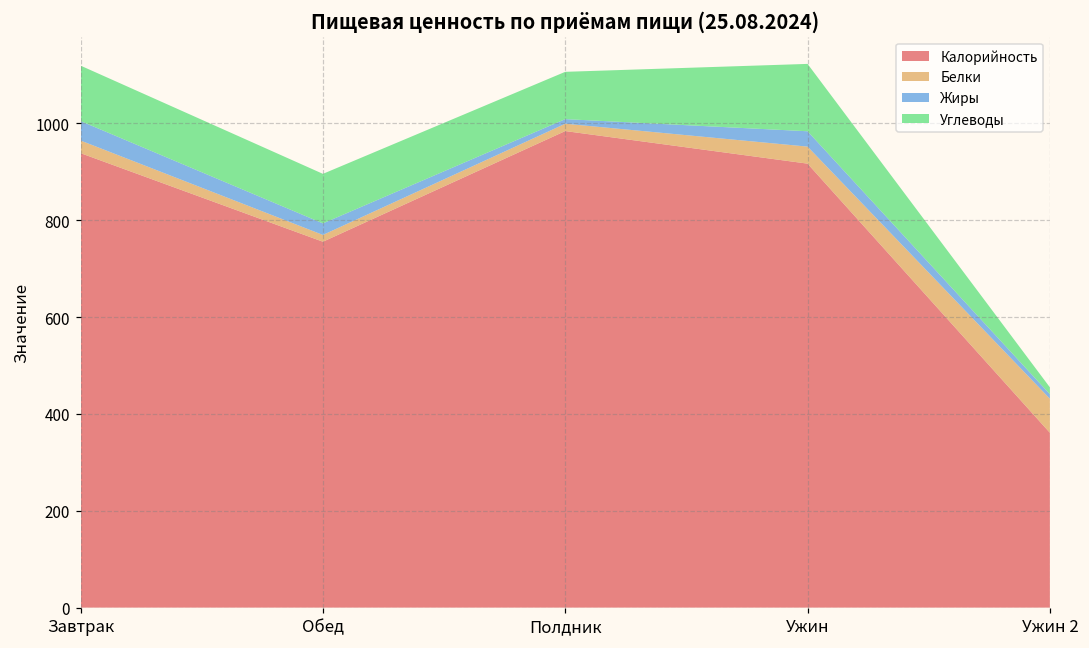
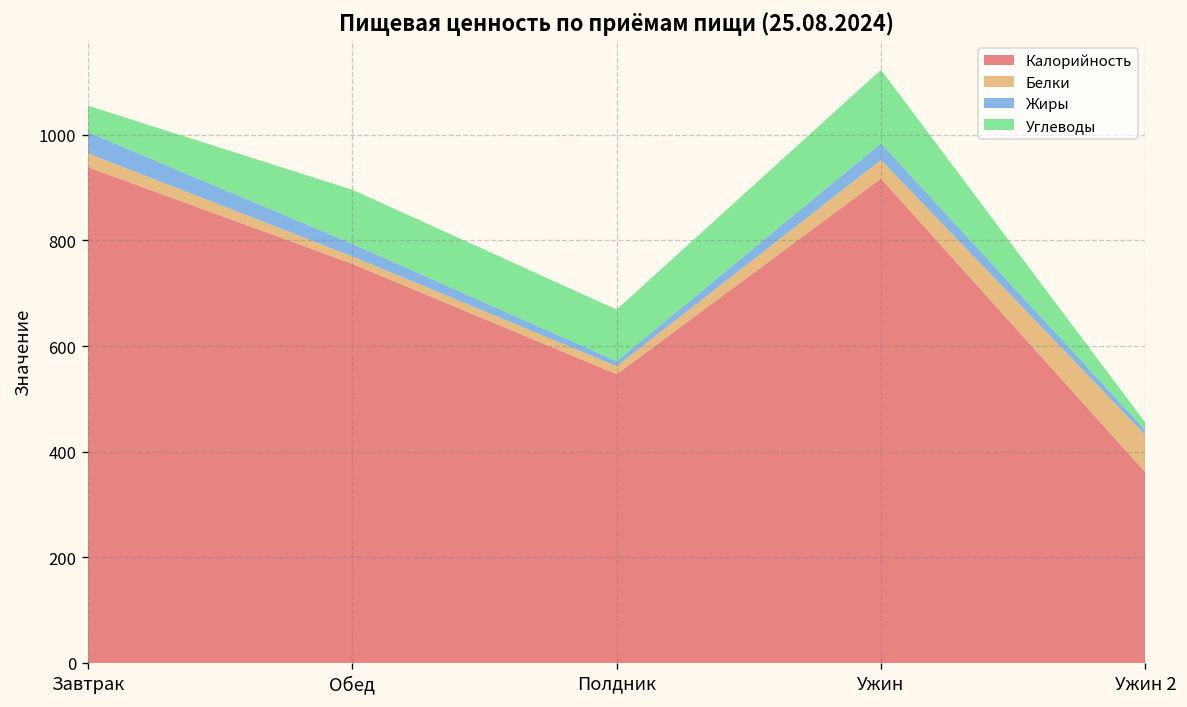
  {
    "Калорийность": {
      "Завтрак": 940,
      "Обед": 760,
-     "Полдник": 980,
+     "Полдник": 550,
      "Ужин": 920,
      "Ужин 2": 360
    },
    "Белки": {
      "Завтрак": 30,
      "Обед": 10,
      "Полдник": 20,
      "Ужин": 40,
      "Ужин 2": 70
    },
    "Жиры": {
      "Завтрак": 40,
      "Обед": 20,
      "Полдник": 10,
      "Ужин": 30,
      "Ужин 2": 10
    },
    "Углеводы": {
-     "Завтрак": 110,
+     "Завтрак": 50,
      "Обед": 100,
      "Полдник": 100,
      "Ужин": 140,
      "Ужин 2": 10
    }
  }
